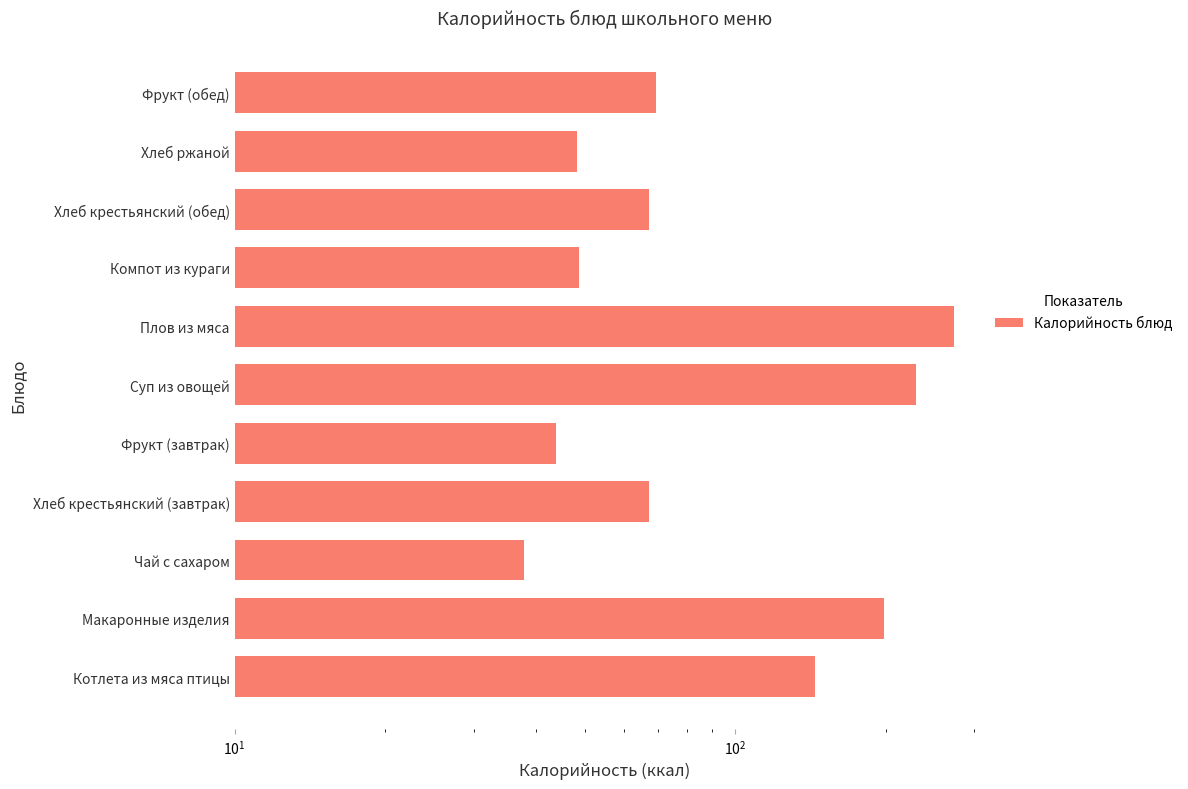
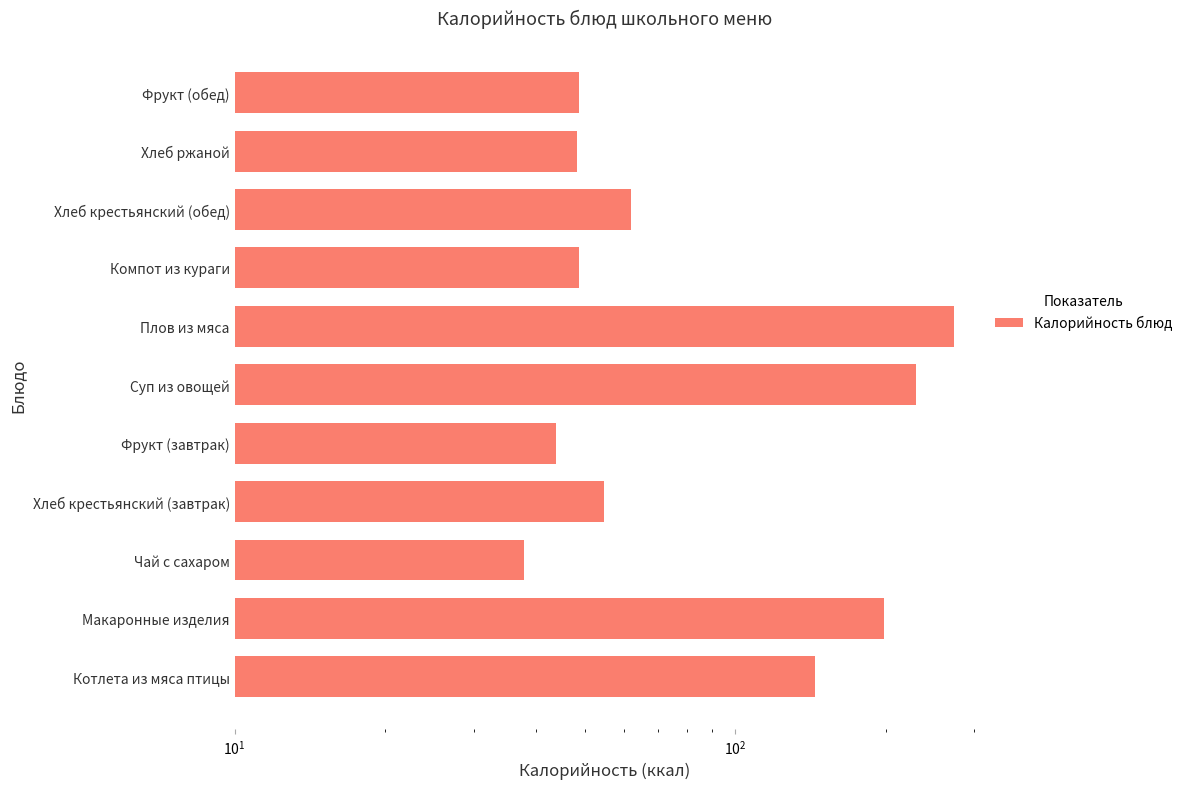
  {
-   "Фрукт (обед)": 69,
+   "Фрукт (обед)": 49,
    "Хлеб ржаной": 48,
-   "Хлеб крестьянский (обед)": 67,
+   "Хлеб крестьянский (обед)": 62,
    "Компот из кураги": 49,
    "Плов из мяса": 270,
    "Суп из овощей": 230,
    "Фрукт (завтрак)": 44,
-   "Хлеб крестьянский (завтрак)": 67,
+   "Хлеб крестьянский (завтрак)": 55,
    "Чай с сахаром": 38,
    "Макаронные изделия": 199,
    "Котлета из мяса птицы": 145
  }
